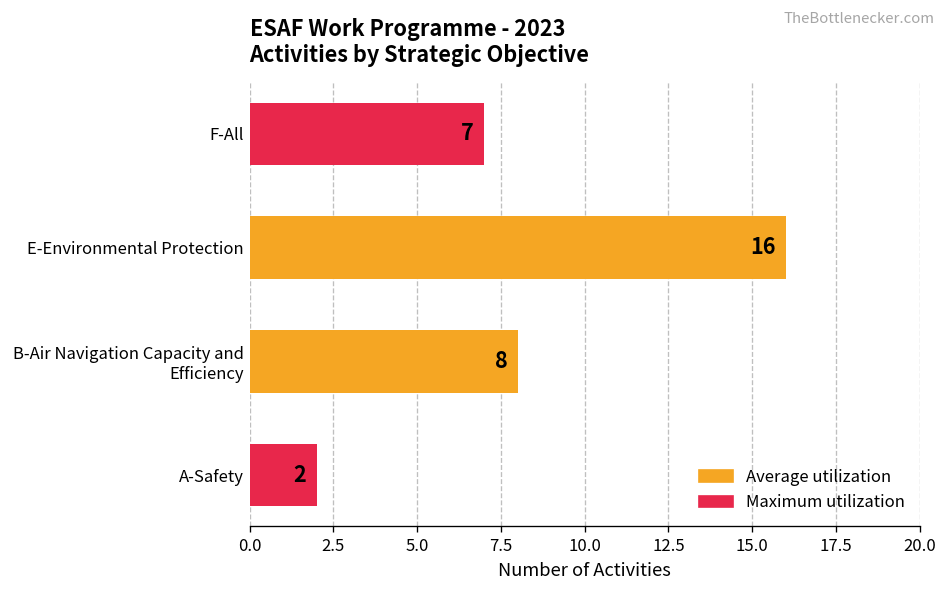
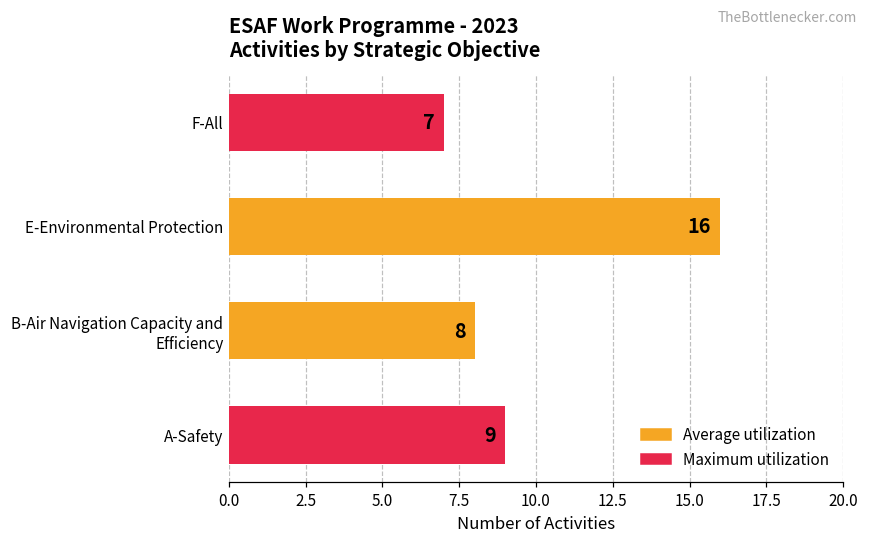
  {
    "F-All": 7,
    "E-Environmental Protection": 16,
    "B-Air Navigation Capacity and Efficiency": 8,
-   "A-Safety": 2
+   "A-Safety": 9
  }
